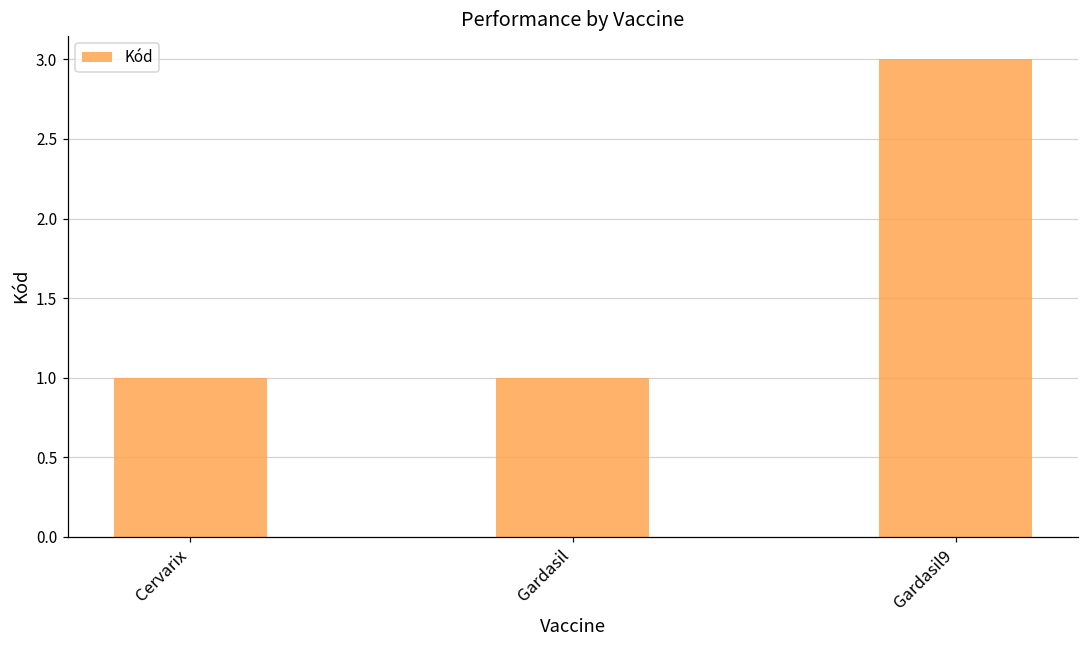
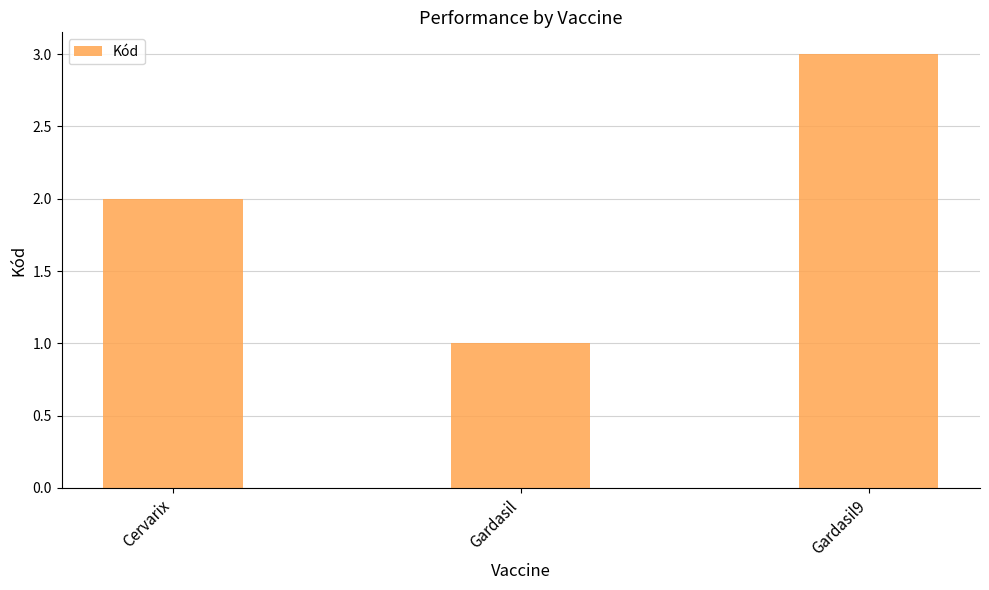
  {
-   "Cervarix": 1,
+   "Cervarix": 2,
    "Gardasil": 1,
    "Gardasil9": 3
  }
